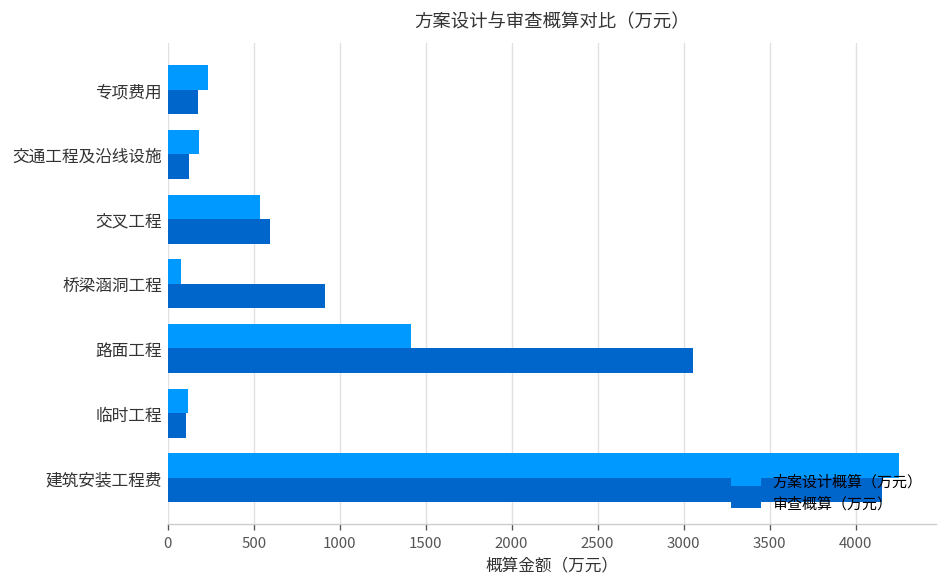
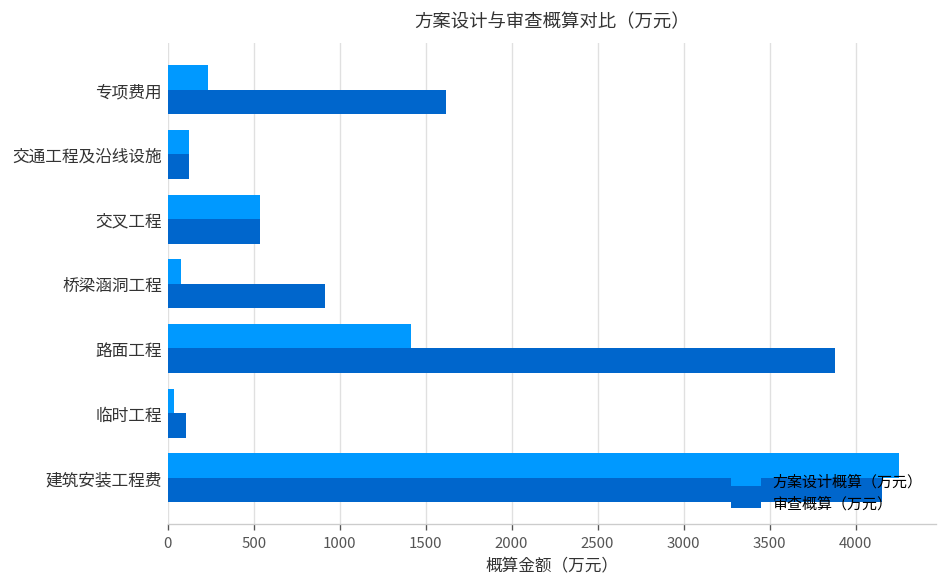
  {
    "方案设计概算（万元）": {
      "专项费用": 240,
-     "交通工程及沿线设施": 180,
+     "交通工程及沿线设施": 130,
      "交叉工程": 540,
      "桥梁涵洞工程": 80,
      "路面工程": 1410,
-     "临时工程": 120,
+     "临时工程": 40,
      "建筑安装工程费": 4260
    },
    "审查概算（万元）": {
-     "专项费用": 180,
+     "专项费用": 1620,
      "交通工程及沿线设施": 130,
-     "交叉工程": 600,
+     "交叉工程": 540,
      "桥梁涵洞工程": 920,
-     "路面工程": 3050,
+     "路面工程": 3880,
      "临时工程": 110,
      "建筑安装工程费": 4150
    }
  }
